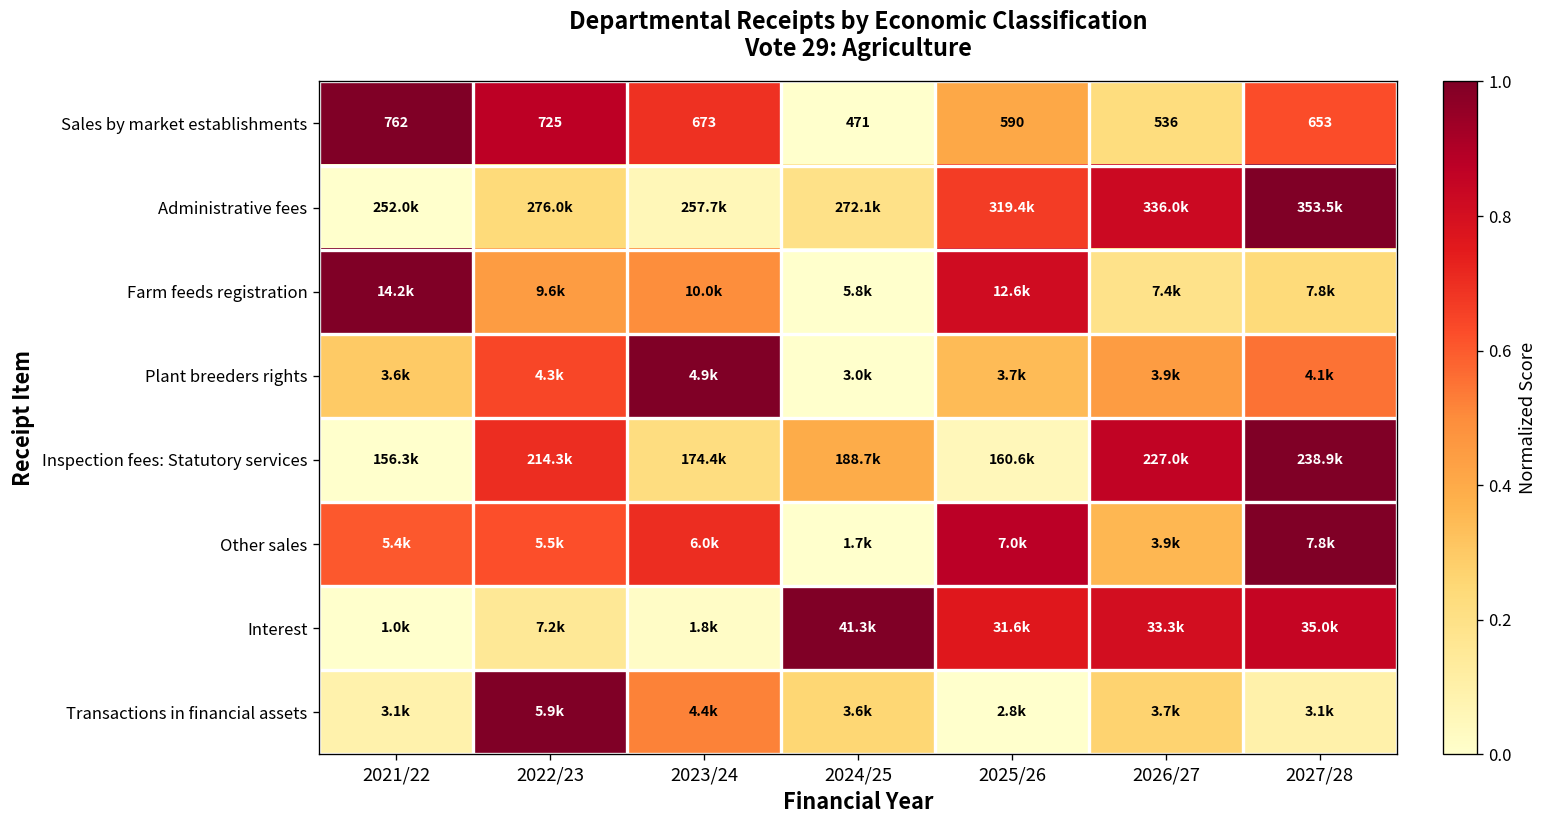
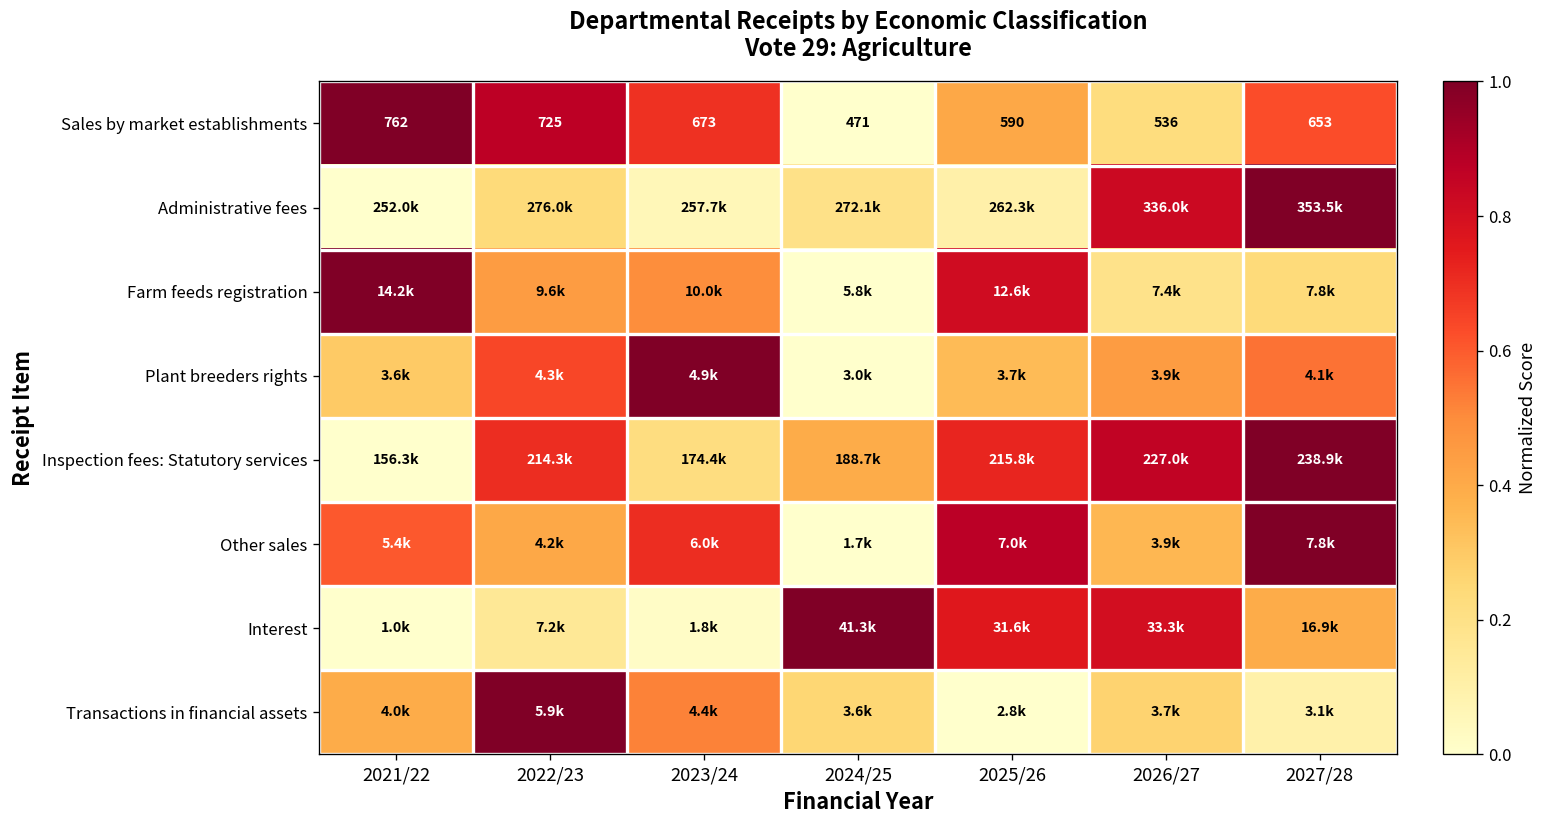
  {
    "Sales by market establishments": {
      "2021/22": "762",
      "2022/23": "725",
      "2023/24": "673",
      "2024/25": "471",
      "2025/26": "590",
      "2026/27": "536",
      "2027/28": "653"
    },
    "Administrative fees": {
      "2021/22": "252.0k",
      "2022/23": "276.0k",
      "2023/24": "257.7k",
      "2024/25": "272.1k",
-     "2025/26": "319.4k",
+     "2025/26": "262.3k",
      "2026/27": "336.0k",
      "2027/28": "353.5k"
    },
    "Farm feeds registration": {
      "2021/22": "14.2k",
      "2022/23": "9.6k",
      "2023/24": "10.0k",
      "2024/25": "5.8k",
      "2025/26": "12.6k",
      "2026/27": "7.4k",
      "2027/28": "7.8k"
    },
    "Plant breeders rights": {
      "2021/22": "3.6k",
      "2022/23": "4.3k",
      "2023/24": "4.9k",
      "2024/25": "3.0k",
      "2025/26": "3.7k",
      "2026/27": "3.9k",
      "2027/28": "4.1k"
    },
    "Inspection fees: Statutory services": {
      "2021/22": "156.3k",
      "2022/23": "214.3k",
      "2023/24": "174.4k",
      "2024/25": "188.7k",
-     "2025/26": "160.6k",
+     "2025/26": "215.8k",
      "2026/27": "227.0k",
      "2027/28": "238.9k"
    },
    "Other sales": {
      "2021/22": "5.4k",
-     "2022/23": "5.5k",
+     "2022/23": "4.2k",
      "2023/24": "6.0k",
      "2024/25": "1.7k",
      "2025/26": "7.0k",
      "2026/27": "3.9k",
      "2027/28": "7.8k"
    },
    "Interest": {
      "2021/22": "1.0k",
      "2022/23": "7.2k",
      "2023/24": "1.8k",
      "2024/25": "41.3k",
      "2025/26": "31.6k",
      "2026/27": "33.3k",
-     "2027/28": "35.0k"
+     "2027/28": "16.9k"
    },
    "Transactions in financial assets": {
-     "2021/22": "3.1k",
+     "2021/22": "4.0k",
      "2022/23": "5.9k",
      "2023/24": "4.4k",
      "2024/25": "3.6k",
      "2025/26": "2.8k",
      "2026/27": "3.7k",
      "2027/28": "3.1k"
    }
  }
